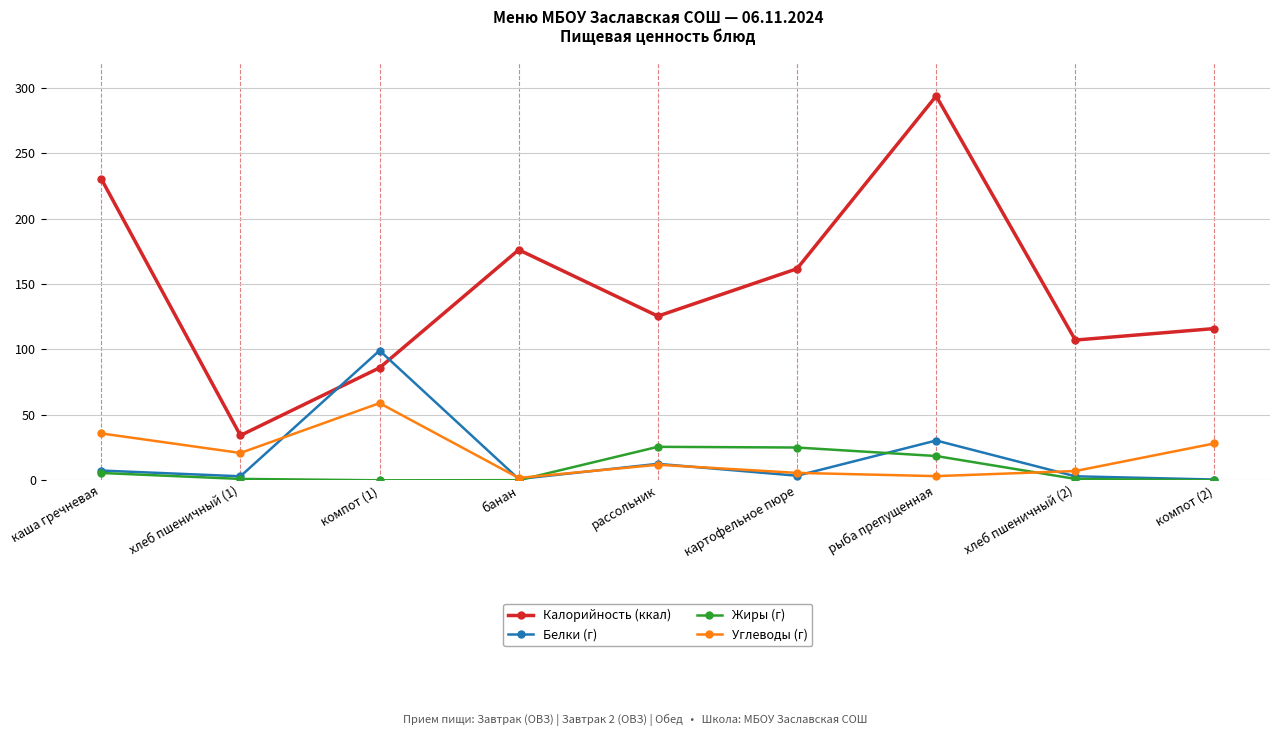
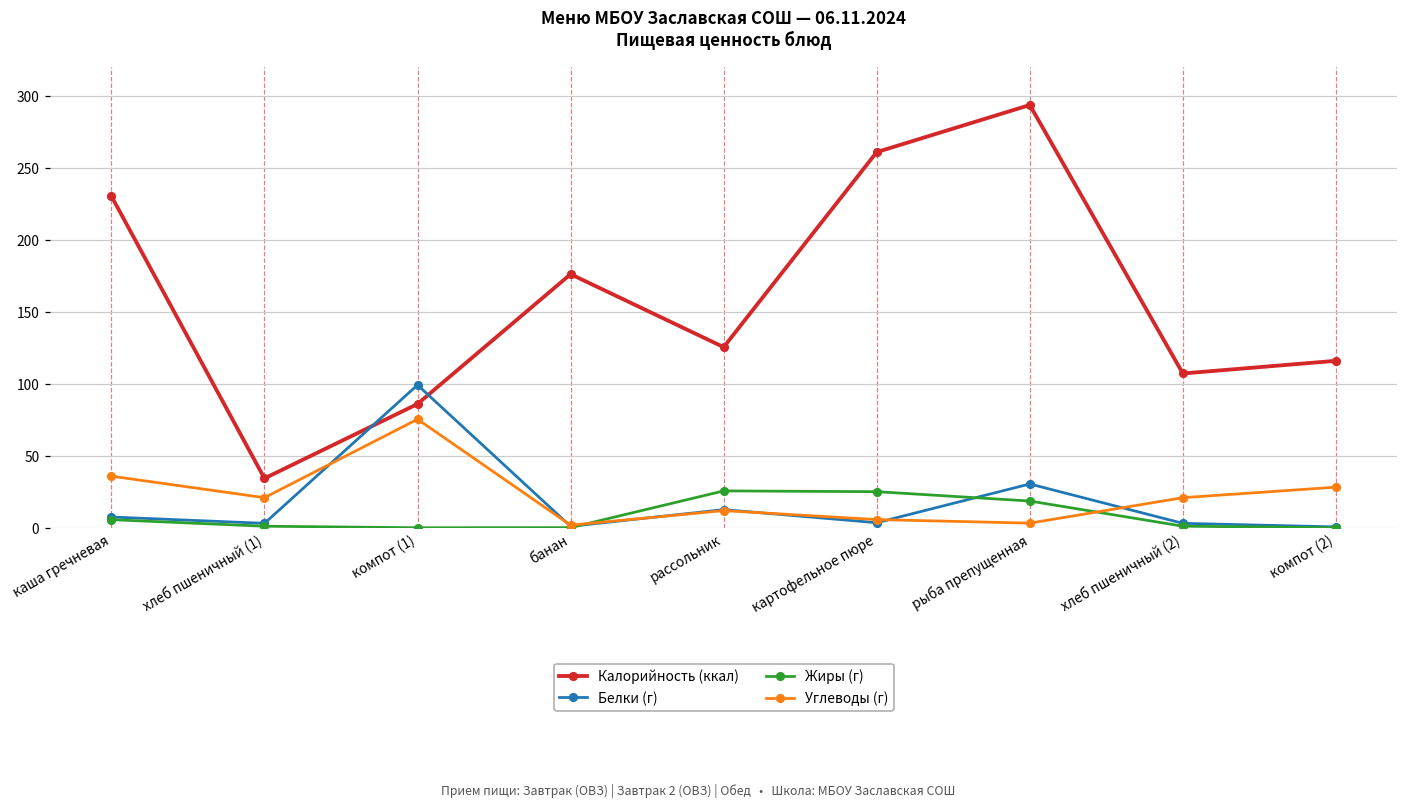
  {
    "Калорийность (ккал)": {
      "каша гречневая": 230,
      "хлеб пшеничный (1)": 34,
      "компот (1)": 86,
      "банан": 176,
      "рассольник": 126,
-     "картофельное пюре": 162,
+     "картофельное пюре": 261,
      "рыба препущенная": 294,
      "хлеб пшеничный (2)": 107,
      "компот (2)": 116
    },
    "Белки (г)": {
      "хлеб пшеничный (1)": 3,
      "компот (1)": 99,
      "картофельное пюре": 4,
      "рыба препущенная": 30,
      "хлеб пшеничный (2)": 3
    },
    "Жиры (г)": {
      "хлеб пшеничный (1)": 1,
      "компот (1)": 0,
      "рассольник": 26,
      "картофельное пюре": 25,
      "рыба препущенная": 19,
      "хлеб пшеничный (2)": 1
    },
    "Углеводы (г)": {
      "каша гречневая": 36,
      "хлеб пшеничный (1)": 21,
-     "компот (1)": 59,
+     "компот (1)": 75,
      "картофельное пюре": 6,
      "рыба препущенная": 3,
-     "хлеб пшеничный (2)": 7,
+     "хлеб пшеничный (2)": 21,
      "компот (2)": 28
    }
  }
